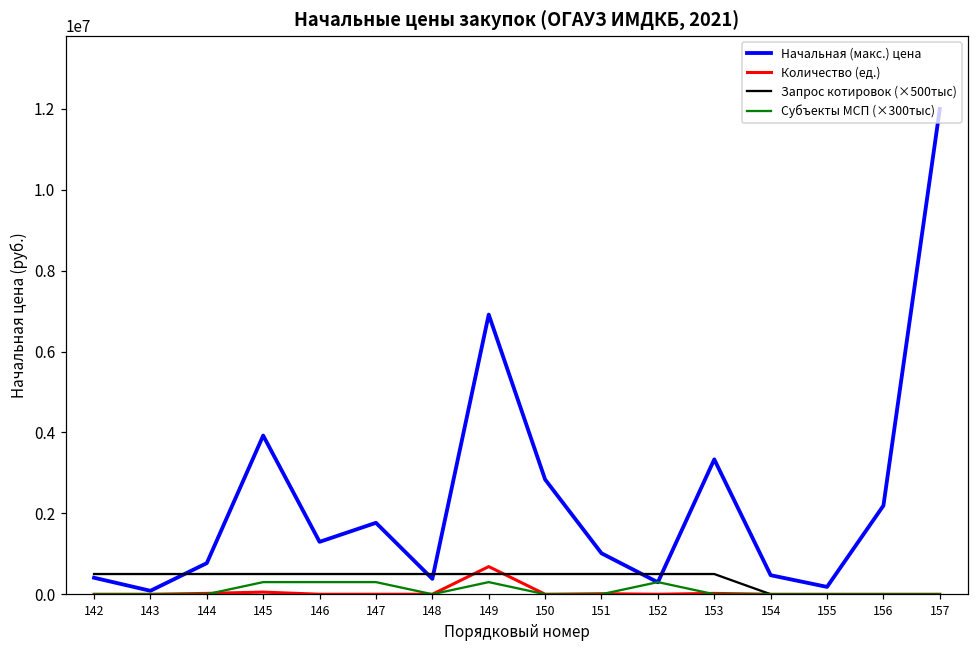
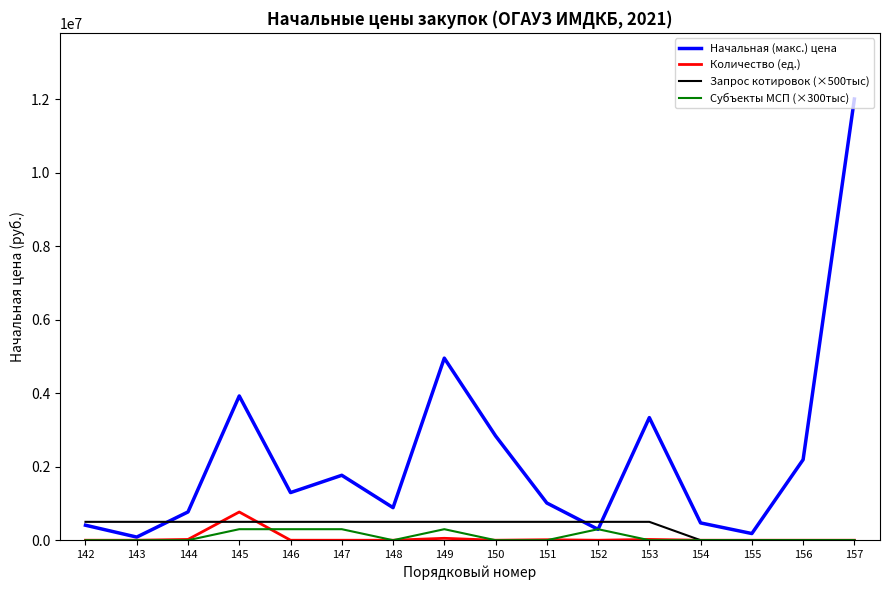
  {
    "Начальная (макс.) цена": {
      "142": 400000,
      "143": 100000,
      "144": 800000,
      "145": 3900000,
      "146": 1300000,
      "147": 1800000,
-     "148": 400000,
-     "149": 6900000,
+     "148": 900000,
+     "149": 5000000,
      "150": 2800000,
      "151": 1000000,
      "153": 3300000,
      "154": 500000,
      "155": 200000,
      "156": 2200000
    },
    "Количество (ед.)": {
-     "145": 100000,
+     "145": 800000,
      "146": 0,
      "147": 0,
-     "149": 700000,
+     "149": 100000,
      "152": 0
    },
    "Запрос котировок (×500тыс)": {
      "142": 500000,
      "143": 500000,
      "144": 500000,
      "145": 500000,
      "146": 500000,
      "147": 500000,
      "148": 500000,
      "149": 500000,
      "150": 500000,
      "151": 500000,
      "152": 500000,
      "153": 500000
    },
    "Субъекты МСП (×300тыс)": {
      "145": 300000,
      "146": 300000,
      "147": 300000,
      "149": 300000
    }
  }
